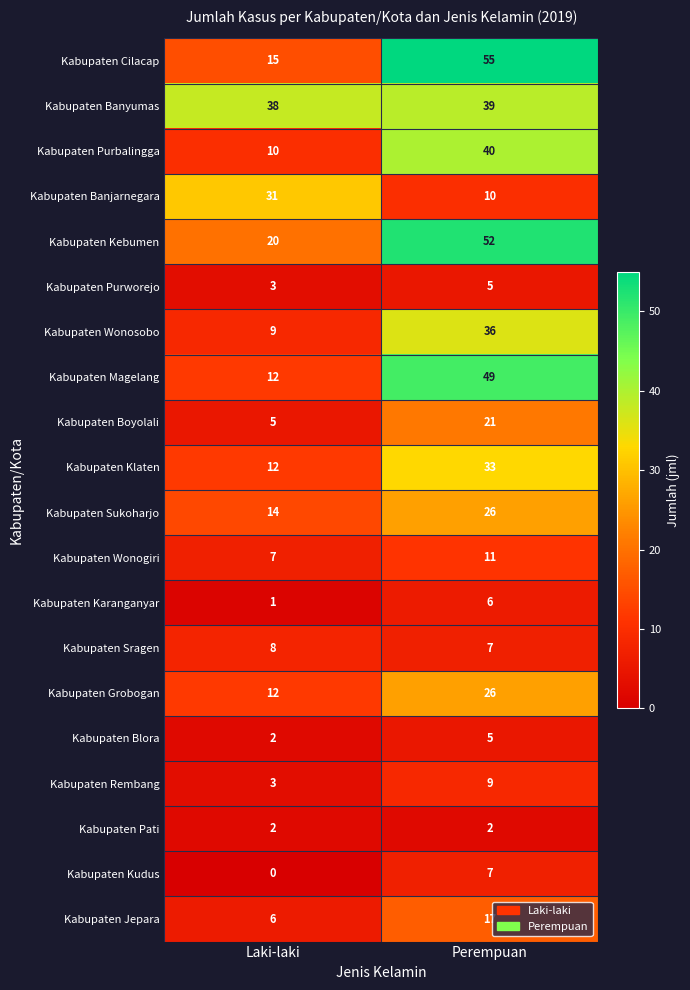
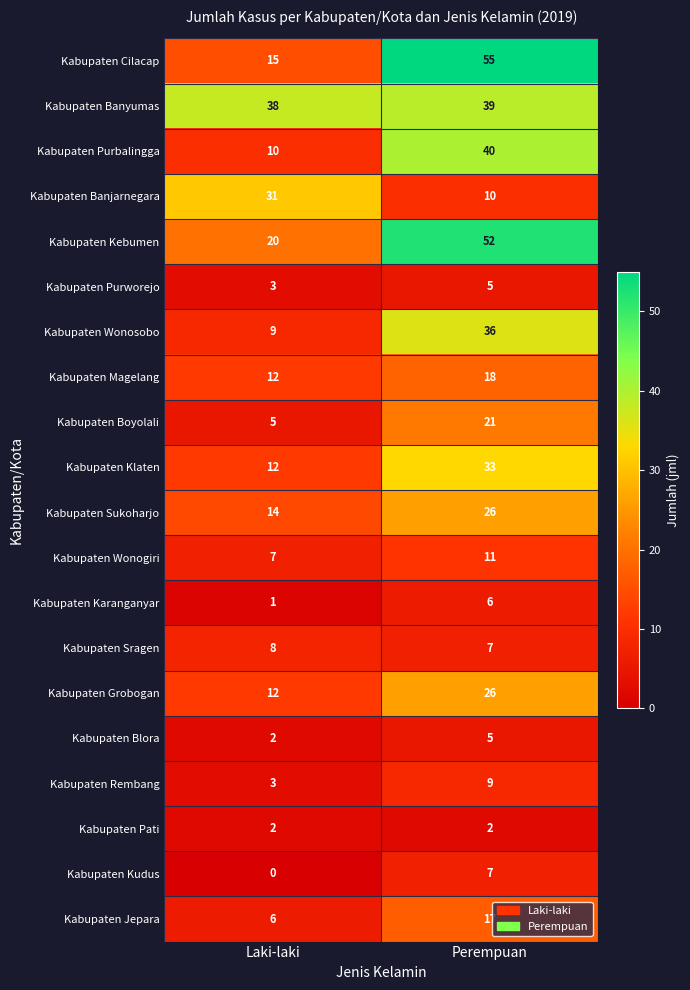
  {
    "Kabupaten Cilacap": {
      "Laki-laki": 15,
      "Perempuan": 55
    },
    "Kabupaten Banyumas": {
      "Laki-laki": 38,
      "Perempuan": 39
    },
    "Kabupaten Purbalingga": {
      "Laki-laki": 10,
      "Perempuan": 40
    },
    "Kabupaten Banjarnegara": {
      "Laki-laki": 31,
      "Perempuan": 10
    },
    "Kabupaten Kebumen": {
      "Laki-laki": 20,
      "Perempuan": 52
    },
    "Kabupaten Purworejo": {
      "Laki-laki": 3,
      "Perempuan": 5
    },
    "Kabupaten Wonosobo": {
      "Laki-laki": 9,
      "Perempuan": 36
    },
    "Kabupaten Magelang": {
      "Laki-laki": 12,
-     "Perempuan": 49
+     "Perempuan": 18
    },
    "Kabupaten Boyolali": {
      "Laki-laki": 5,
      "Perempuan": 21
    },
    "Kabupaten Klaten": {
      "Laki-laki": 12,
      "Perempuan": 33
    },
    "Kabupaten Sukoharjo": {
      "Laki-laki": 14,
      "Perempuan": 26
    },
    "Kabupaten Wonogiri": {
      "Laki-laki": 7,
      "Perempuan": 11
    },
    "Kabupaten Karanganyar": {
      "Laki-laki": 1,
      "Perempuan": 6
    },
    "Kabupaten Sragen": {
      "Laki-laki": 8,
      "Perempuan": 7
    },
    "Kabupaten Grobogan": {
      "Laki-laki": 12,
      "Perempuan": 26
    },
    "Kabupaten Blora": {
      "Laki-laki": 2,
      "Perempuan": 5
    },
    "Kabupaten Rembang": {
      "Laki-laki": 3,
      "Perempuan": 9
    },
    "Kabupaten Pati": {
      "Laki-laki": 2,
      "Perempuan": 2
    },
    "Kabupaten Kudus": {
      "Laki-laki": 0,
      "Perempuan": 7
    },
    "Kabupaten Jepara": {
      "Laki-laki": 6
    }
  }
